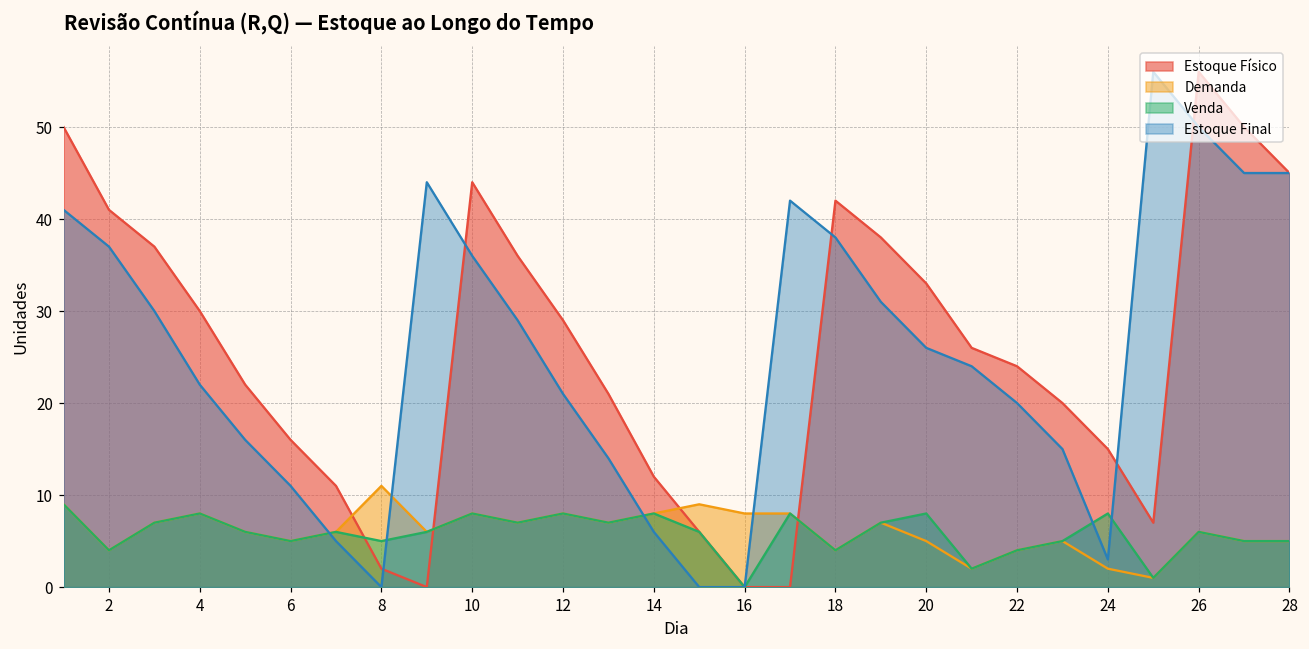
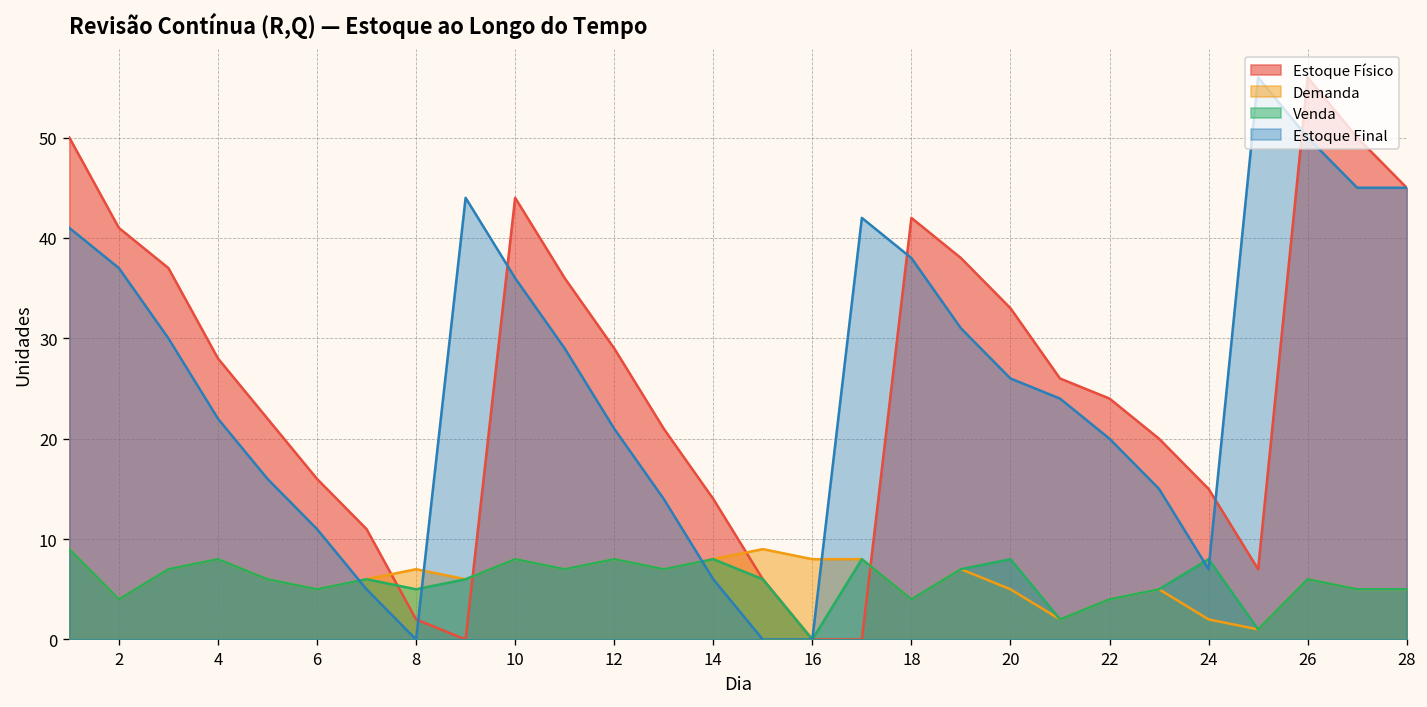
  {
    "Estoque Físico": {
      "2": 41,
-     "4": 30,
+     "4": 28,
      "6": 16,
      "8": 2,
      "10": 44,
      "12": 29,
-     "14": 12,
+     "14": 14,
      "18": 42,
      "20": 33,
      "22": 24,
      "24": 15
    },
    "Demanda": {
-     "8": 11,
+     "8": 7,
      "16": 8,
      "20": 5,
      "24": 2
    },
    "Venda": {
      "8": 5,
      "20": 8,
      "24": 8
    },
    "Estoque Final": {
      "2": 37,
      "4": 22,
      "6": 11,
      "8": 0,
      "10": 36,
      "12": 21,
      "14": 6,
      "18": 38,
      "20": 26,
      "22": 20,
-     "24": 3
+     "24": 7
    }
  }
